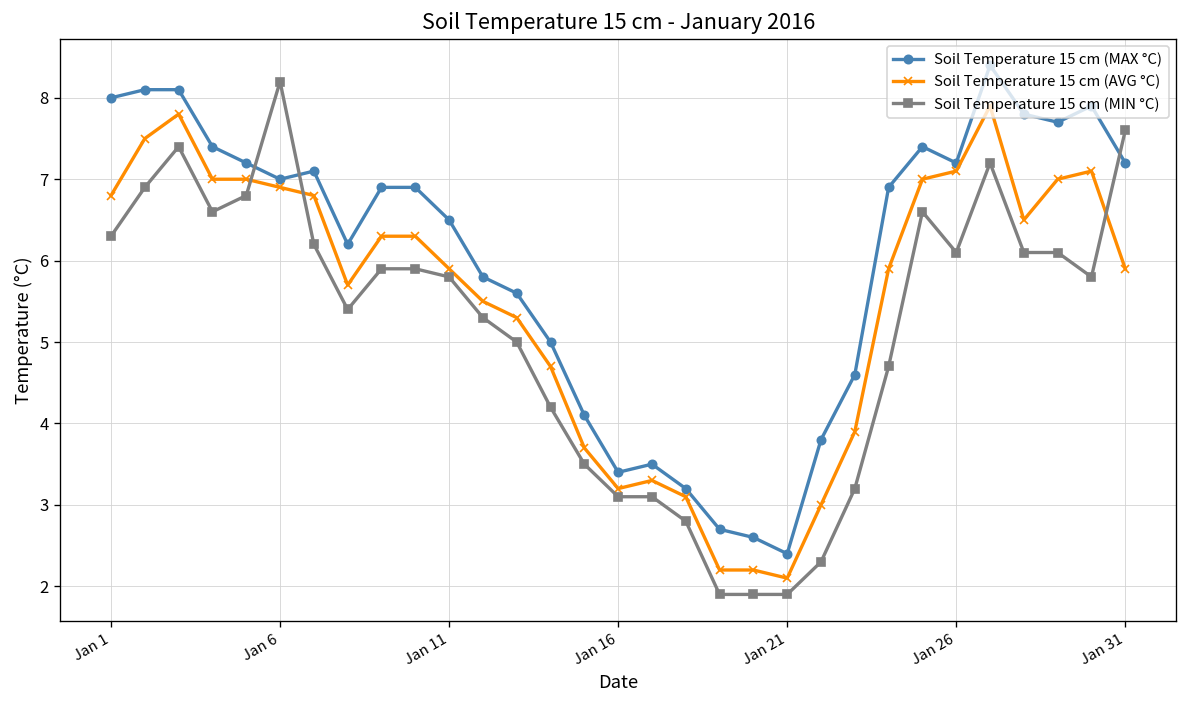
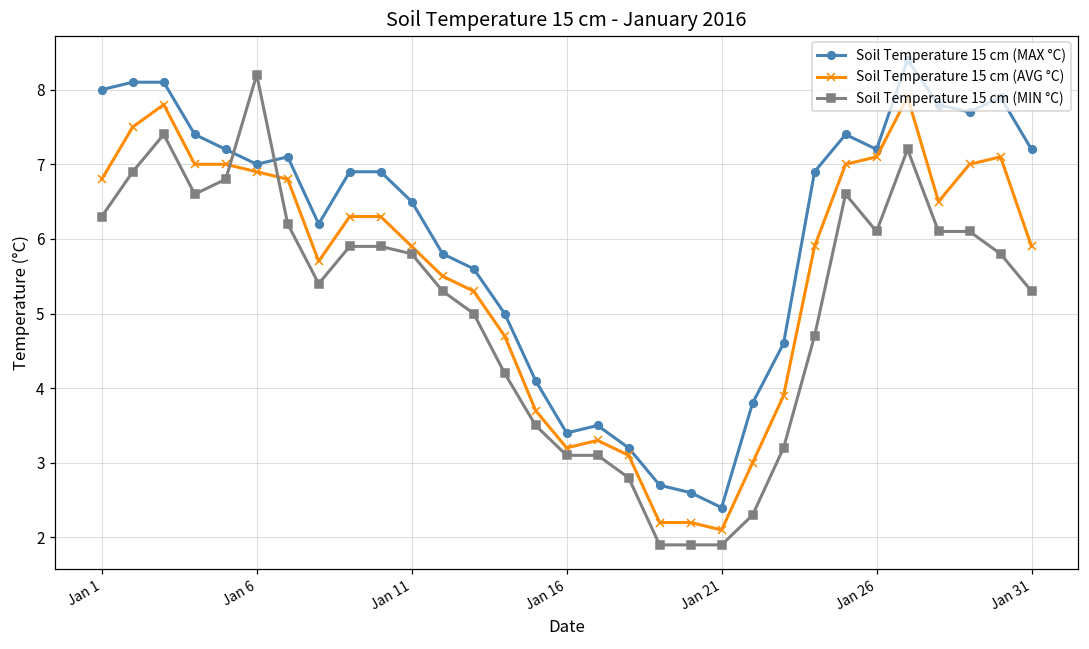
  {
    "Soil Temperature 15 cm (MAX °C)": {
      "Jan 1": 8.0,
      "Jan 6": 7.0,
      "Jan 11": 6.5,
      "Jan 16": 3.4,
      "Jan 21": 2.4,
      "Jan 26": 7.2,
      "Jan 31": 7.2
    },
    "Soil Temperature 15 cm (AVG °C)": {
      "Jan 1": 6.8,
      "Jan 6": 6.9,
      "Jan 11": 5.9,
      "Jan 16": 3.2,
      "Jan 21": 2.1,
      "Jan 26": 7.1,
      "Jan 31": 5.9
    },
    "Soil Temperature 15 cm (MIN °C)": {
      "Jan 1": 6.3,
      "Jan 6": 8.2,
      "Jan 11": 5.8,
      "Jan 16": 3.1,
      "Jan 21": 1.9,
      "Jan 26": 6.1,
-     "Jan 31": 7.6
+     "Jan 31": 5.3
    }
  }
